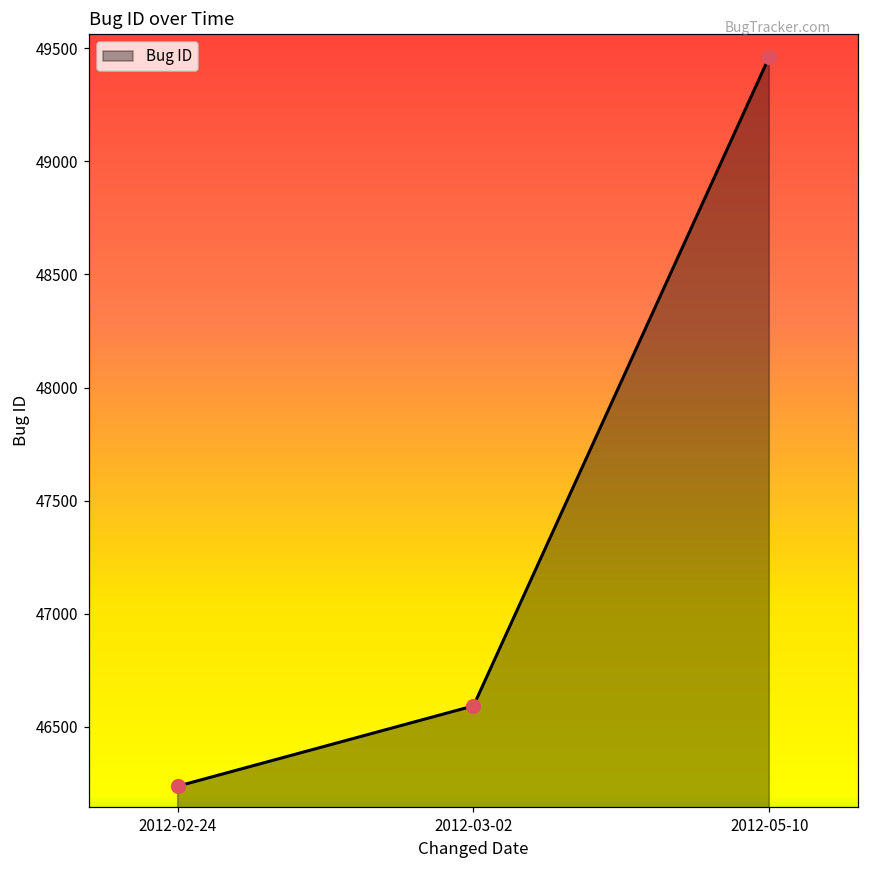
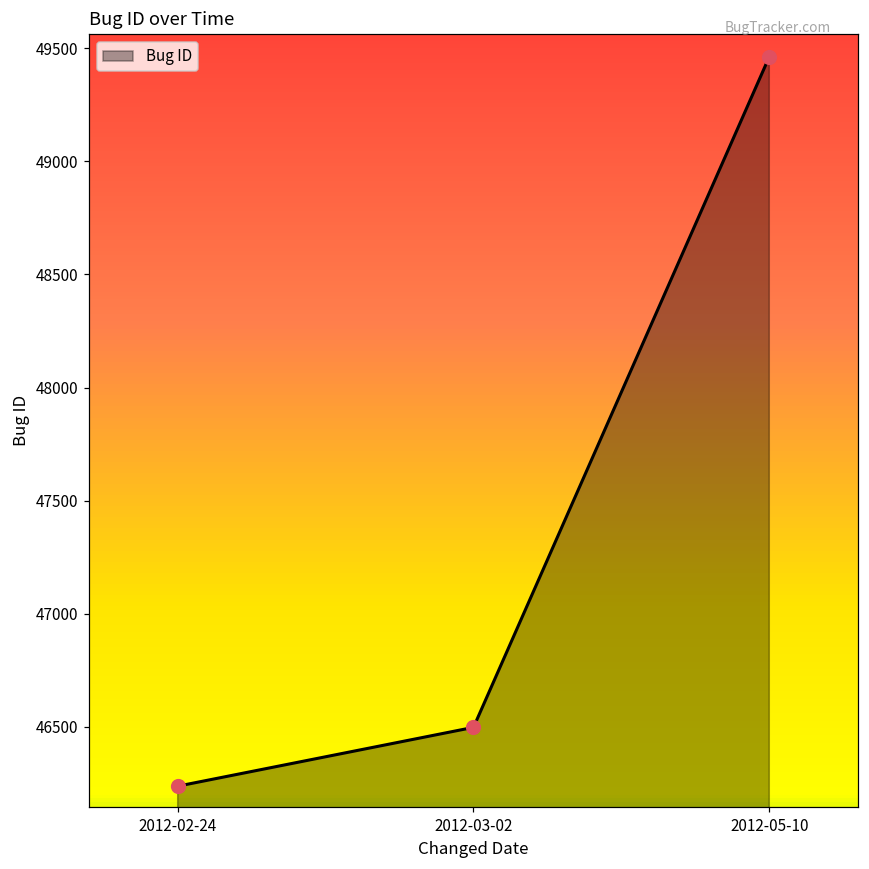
  {
    "2012-02-24": 46240,
-   "2012-03-02": 46590,
+   "2012-03-02": 46500,
    "2012-05-10": 49460
  }
